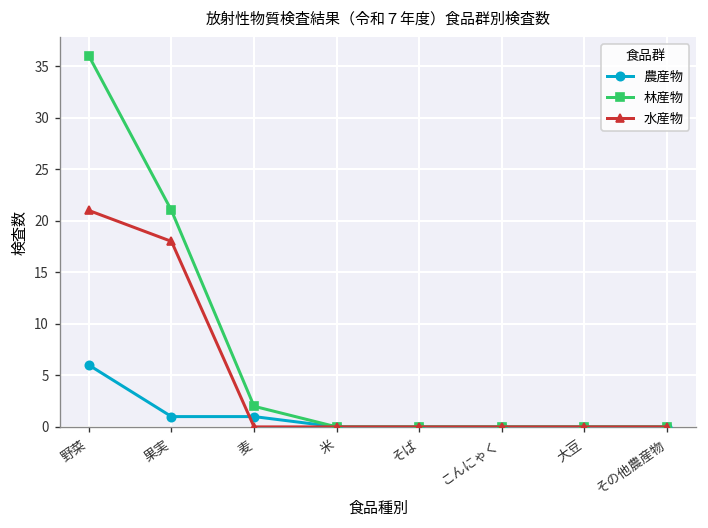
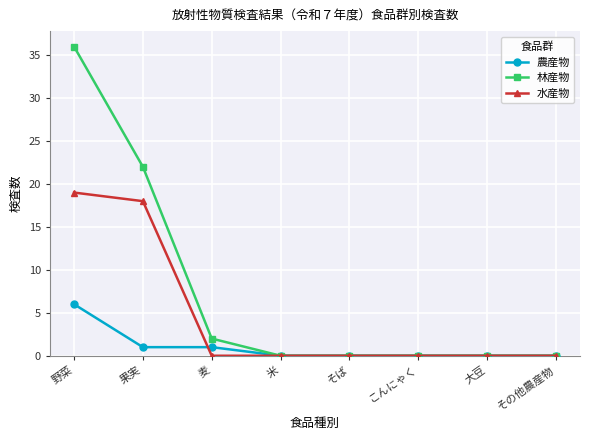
  {
    "農産物": {
      "野菜": 6,
      "果実": 1,
      "麦": 1
    },
    "林産物": {
      "野菜": 36,
-     "果実": 21,
+     "果実": 22,
      "麦": 2
    },
    "水産物": {
-     "野菜": 21,
+     "野菜": 19,
      "果実": 18,
      "麦": 0
    }
  }
